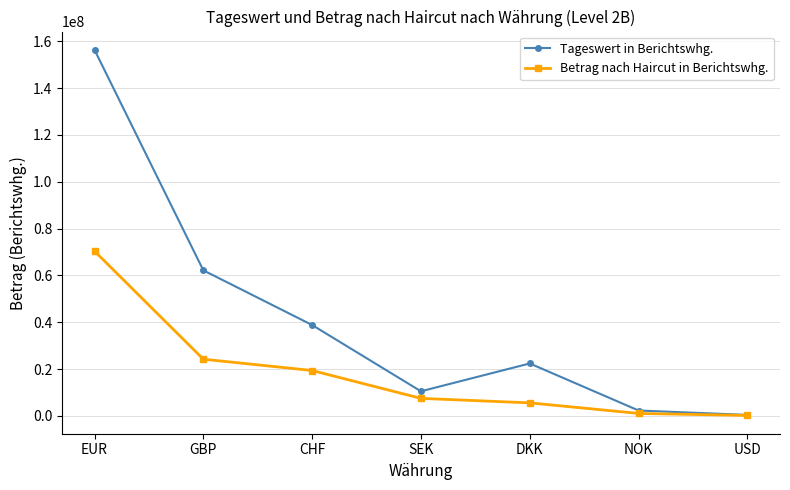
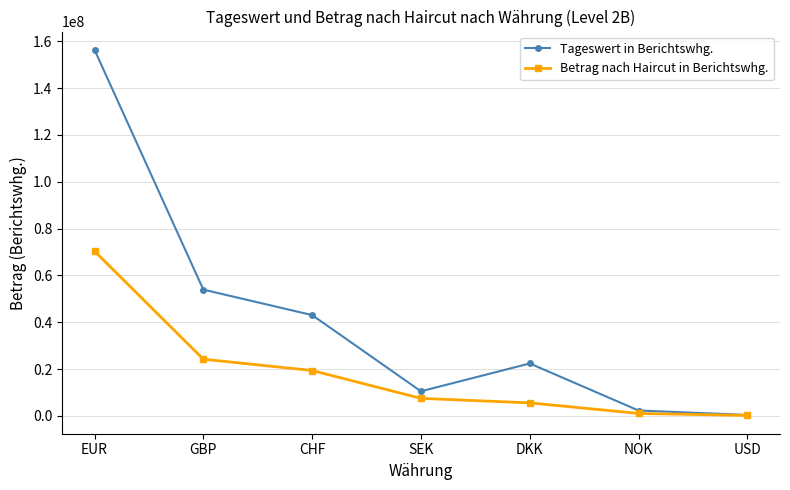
  {
    "Tageswert in Berichtswhg.": {
      "EUR": 156000000,
-     "GBP": 62000000,
-     "CHF": 39000000,
+     "GBP": 54000000,
+     "CHF": 43000000,
      "SEK": 10000000,
      "DKK": 22000000,
      "NOK": 2000000
    },
    "Betrag nach Haircut in Berichtswhg.": {
      "EUR": 70000000,
      "GBP": 24000000,
      "CHF": 19000000,
      "SEK": 7000000,
      "DKK": 6000000,
      "NOK": 1000000
    }
  }
